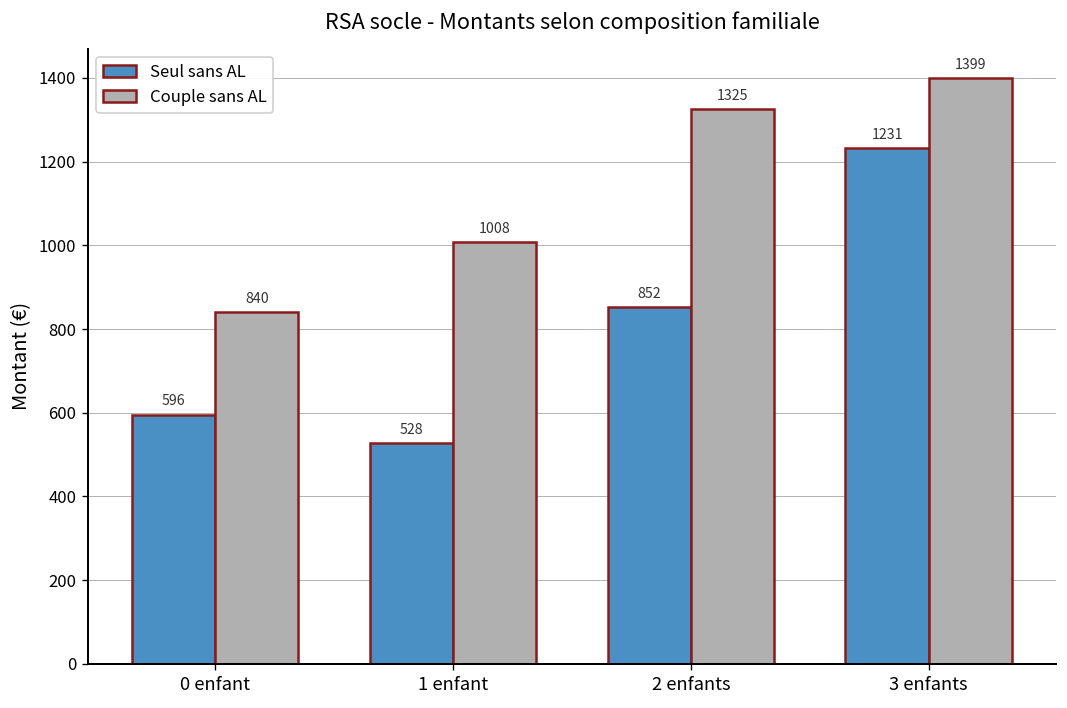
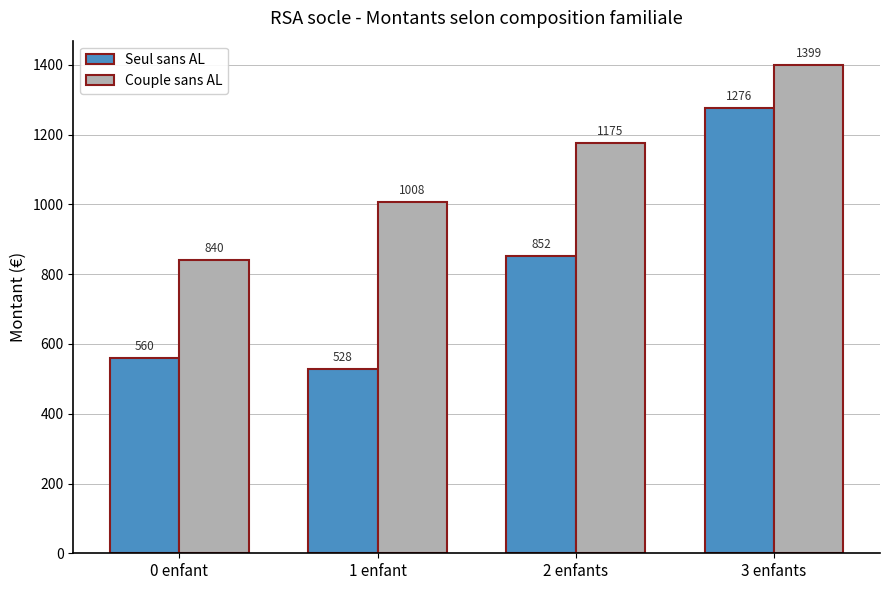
  {
    "Seul sans AL": {
-     "0 enfant": 596,
+     "0 enfant": 560,
      "1 enfant": 528,
      "2 enfants": 852,
-     "3 enfants": 1231
+     "3 enfants": 1276
    },
    "Couple sans AL": {
      "0 enfant": 840,
      "1 enfant": 1008,
-     "2 enfants": 1325,
+     "2 enfants": 1175,
      "3 enfants": 1399
    }
  }
